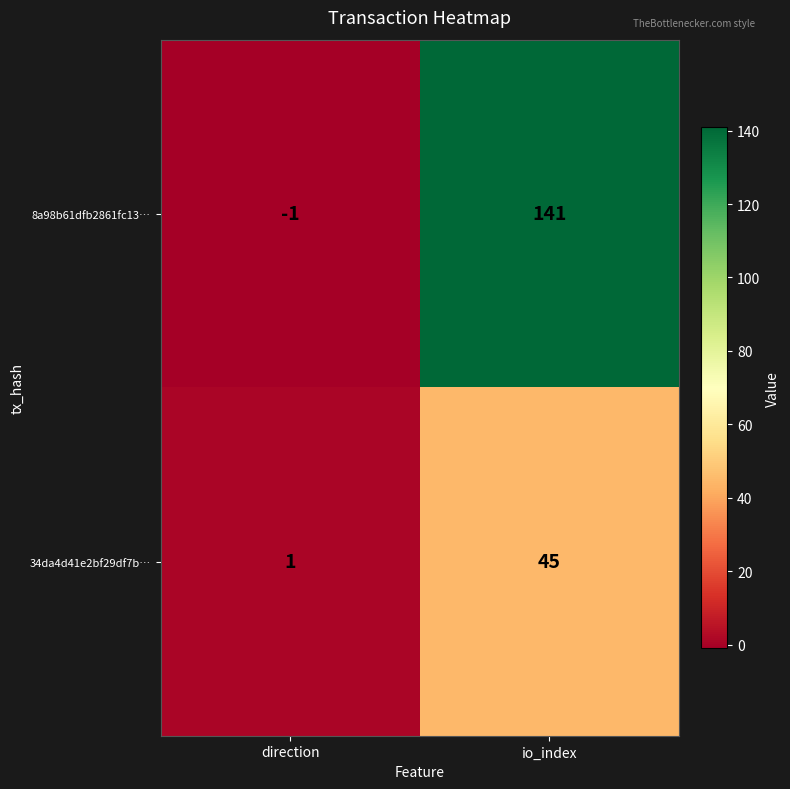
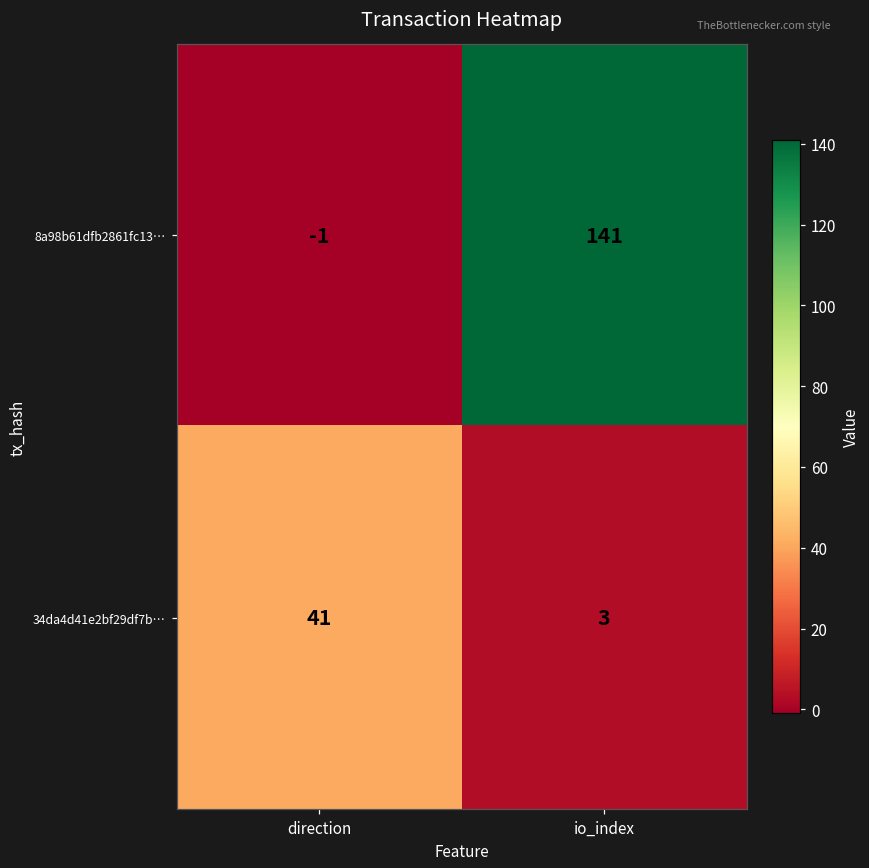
  {
    "8a98b61dfb2861fc13…": {
      "direction": -1,
      "io_index": 141
    },
    "34da4d41e2bf29df7b…": {
-     "direction": 1,
-     "io_index": 45
+     "direction": 41,
+     "io_index": 3
    }
  }
